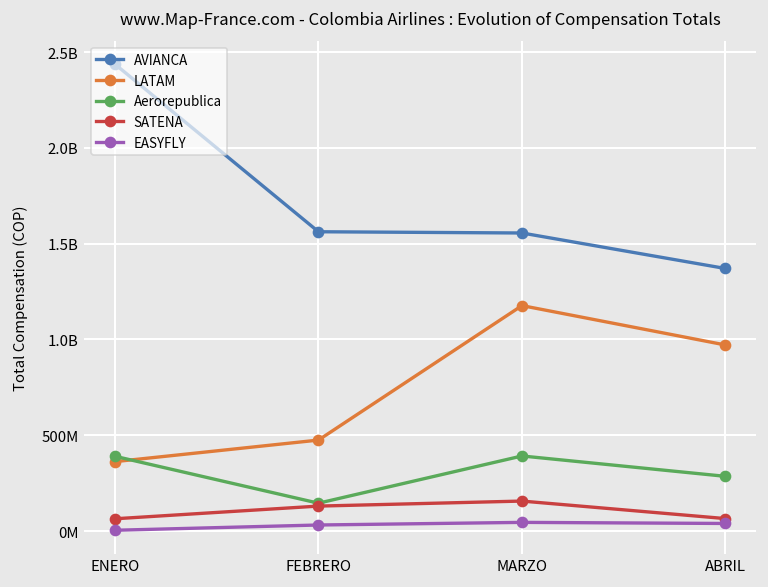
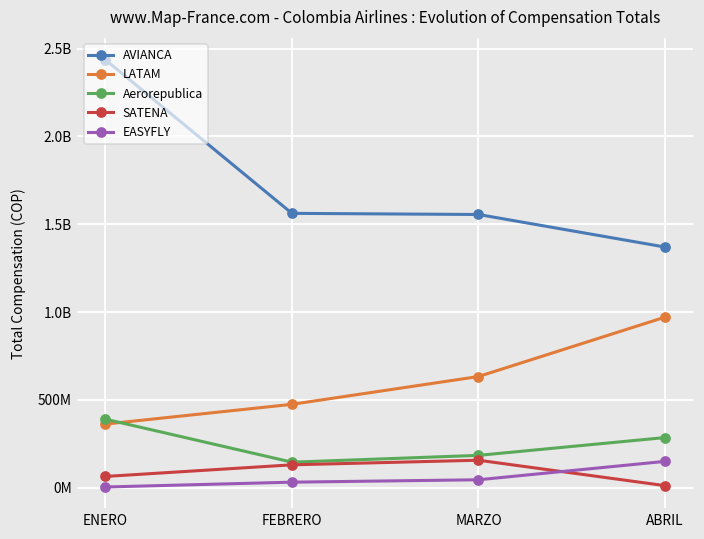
  {
    "AVIANCA": {
      "FEBRERO": 1560000000,
      "MARZO": 1560000000,
      "ABRIL": 1370000000
    },
    "LATAM": {
      "ENERO": 360000000,
      "FEBRERO": 470000000,
-     "MARZO": 1180000000,
+     "MARZO": 630000000,
      "ABRIL": 970000000
    },
    "Aerorepublica": {
      "ENERO": 390000000,
-     "MARZO": 390000000,
+     "MARZO": 180000000,
      "ABRIL": 290000000
    },
    "SATENA": {
      "ENERO": 60000000,
      "MARZO": 160000000,
-     "ABRIL": 60000000
+     "ABRIL": 10000000
    },
    "EASYFLY": {
      "ENERO": 0,
      "FEBRERO": 30000000,
      "MARZO": 50000000,
-     "ABRIL": 40000000
+     "ABRIL": 150000000
    }
  }
